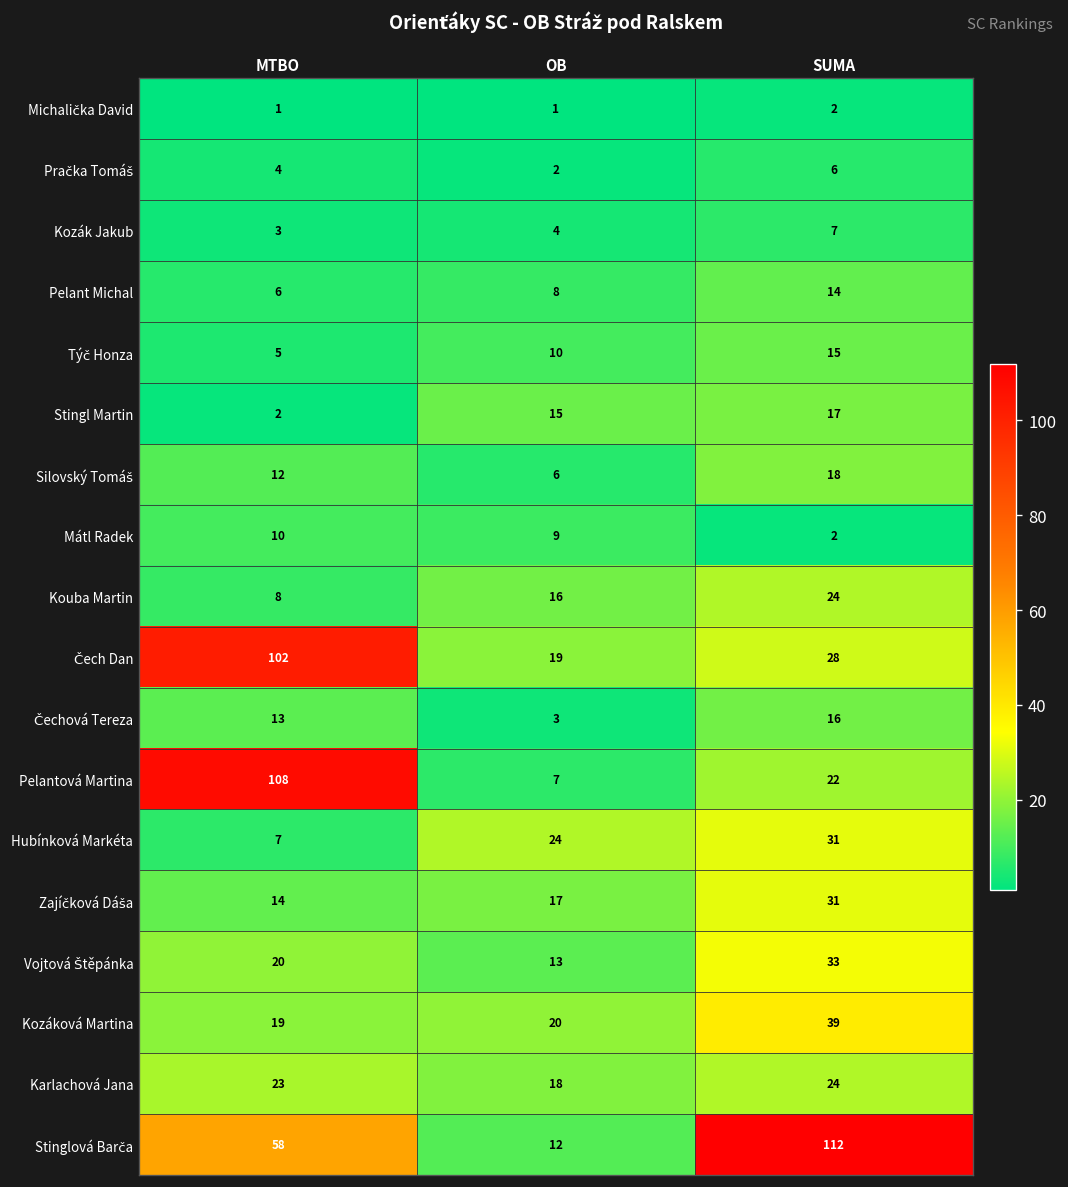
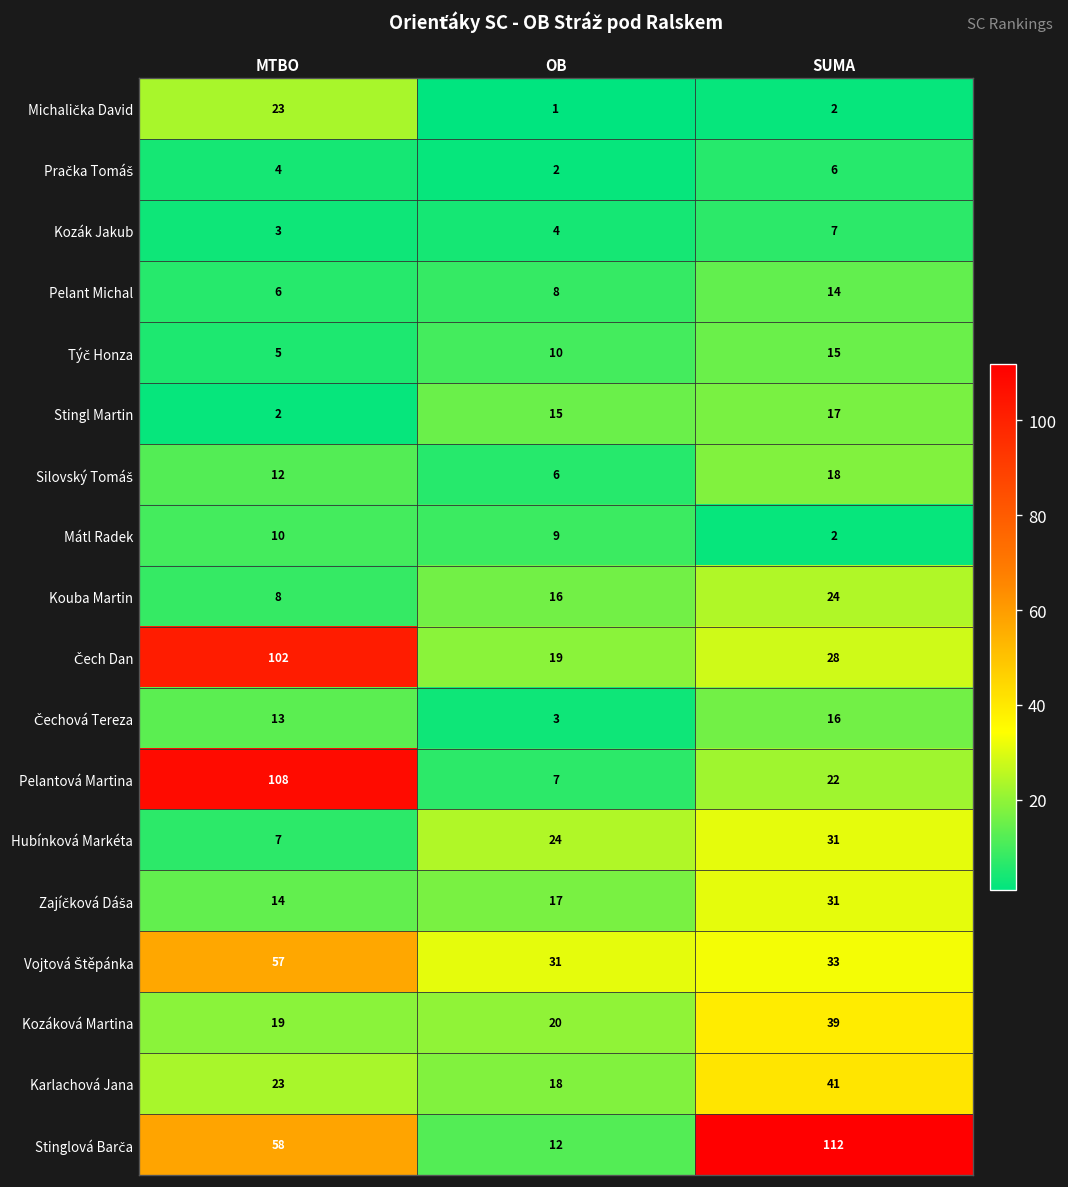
  {
    "Michalička David": {
-     "MTBO": 1,
+     "MTBO": 23,
      "OB": 1,
      "SUMA": 2
    },
    "Pračka Tomáš": {
      "MTBO": 4,
      "OB": 2,
      "SUMA": 6
    },
    "Kozák Jakub": {
      "MTBO": 3,
      "OB": 4,
      "SUMA": 7
    },
    "Pelant Michal": {
      "MTBO": 6,
      "OB": 8,
      "SUMA": 14
    },
    "Týč Honza": {
      "MTBO": 5,
      "OB": 10,
      "SUMA": 15
    },
    "Stingl Martin": {
      "MTBO": 2,
      "OB": 15,
      "SUMA": 17
    },
    "Silovský Tomáš": {
      "MTBO": 12,
      "OB": 6,
      "SUMA": 18
    },
    "Mátl Radek": {
      "MTBO": 10,
      "OB": 9,
      "SUMA": 2
    },
    "Kouba Martin": {
      "MTBO": 8,
      "OB": 16,
      "SUMA": 24
    },
    "Čech Dan": {
      "MTBO": 102,
      "OB": 19,
      "SUMA": 28
    },
    "Čechová Tereza": {
      "MTBO": 13,
      "OB": 3,
      "SUMA": 16
    },
    "Pelantová Martina": {
      "MTBO": 108,
      "OB": 7,
      "SUMA": 22
    },
    "Hubínková Markéta": {
      "MTBO": 7,
      "OB": 24,
      "SUMA": 31
    },
    "Zajíčková Dáša": {
      "MTBO": 14,
      "OB": 17,
      "SUMA": 31
    },
    "Vojtová Štěpánka": {
-     "MTBO": 20,
-     "OB": 13,
+     "MTBO": 57,
+     "OB": 31,
      "SUMA": 33
    },
    "Kozáková Martina": {
      "MTBO": 19,
      "OB": 20,
      "SUMA": 39
    },
    "Karlachová Jana": {
      "MTBO": 23,
      "OB": 18,
-     "SUMA": 24
+     "SUMA": 41
    },
    "Stinglová Barča": {
      "MTBO": 58,
      "OB": 12,
      "SUMA": 112
    }
  }
